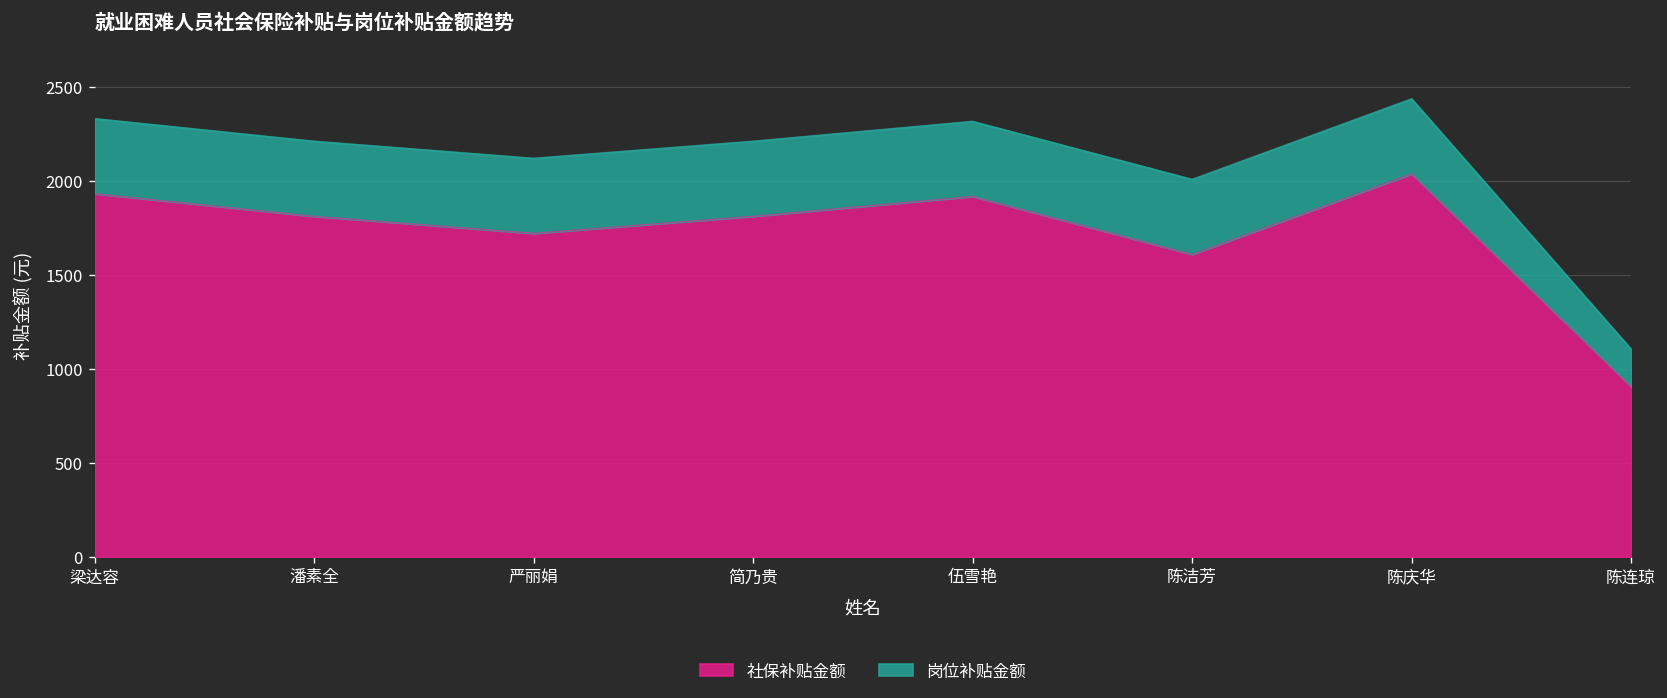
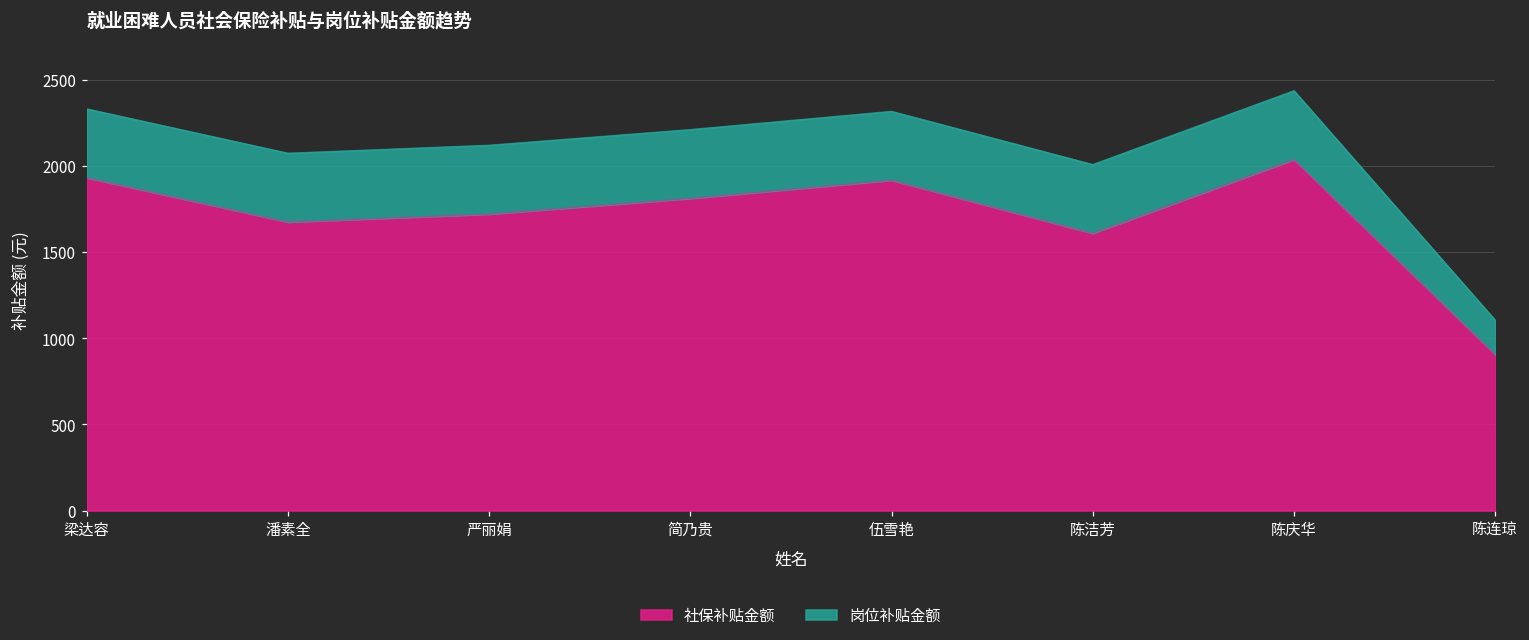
  {
    "社保补贴金额": {
      "梁达容": 1930,
-     "潘素全": 1810,
+     "潘素全": 1680,
      "严丽娟": 1720,
      "简乃贵": 1810,
      "伍雪艳": 1920,
      "陈洁芳": 1610,
      "陈庆华": 2040,
      "陈连琼": 910
    },
    "岗位补贴金额": {
      "梁达容": 400,
      "潘素全": 400,
      "严丽娟": 400,
      "简乃贵": 400,
      "伍雪艳": 400,
      "陈洁芳": 400,
      "陈庆华": 400,
      "陈连琼": 200
    }
  }
